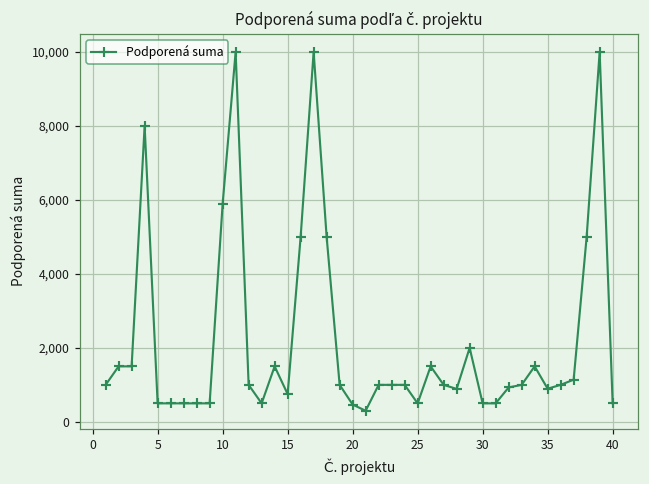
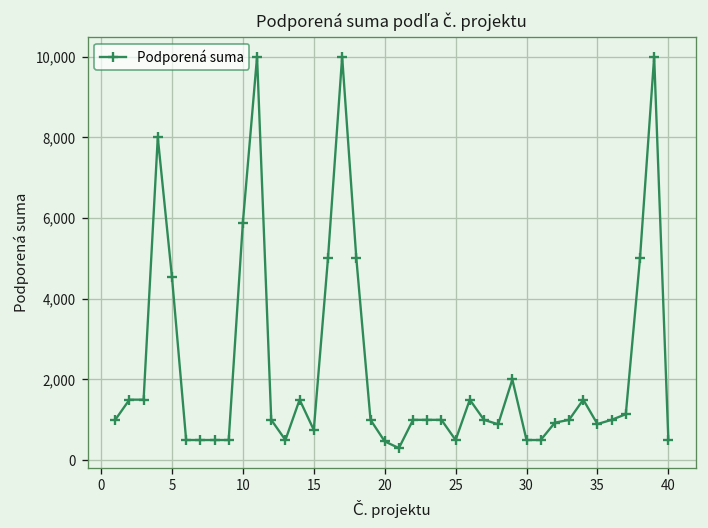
  {
-   "5": "500",
+   "5": "4,500",
    "10": "5,900",
    "15": "800",
    "20": "500",
    "25": "500",
    "30": "500",
    "35": "900",
    "40": "500"
  }
